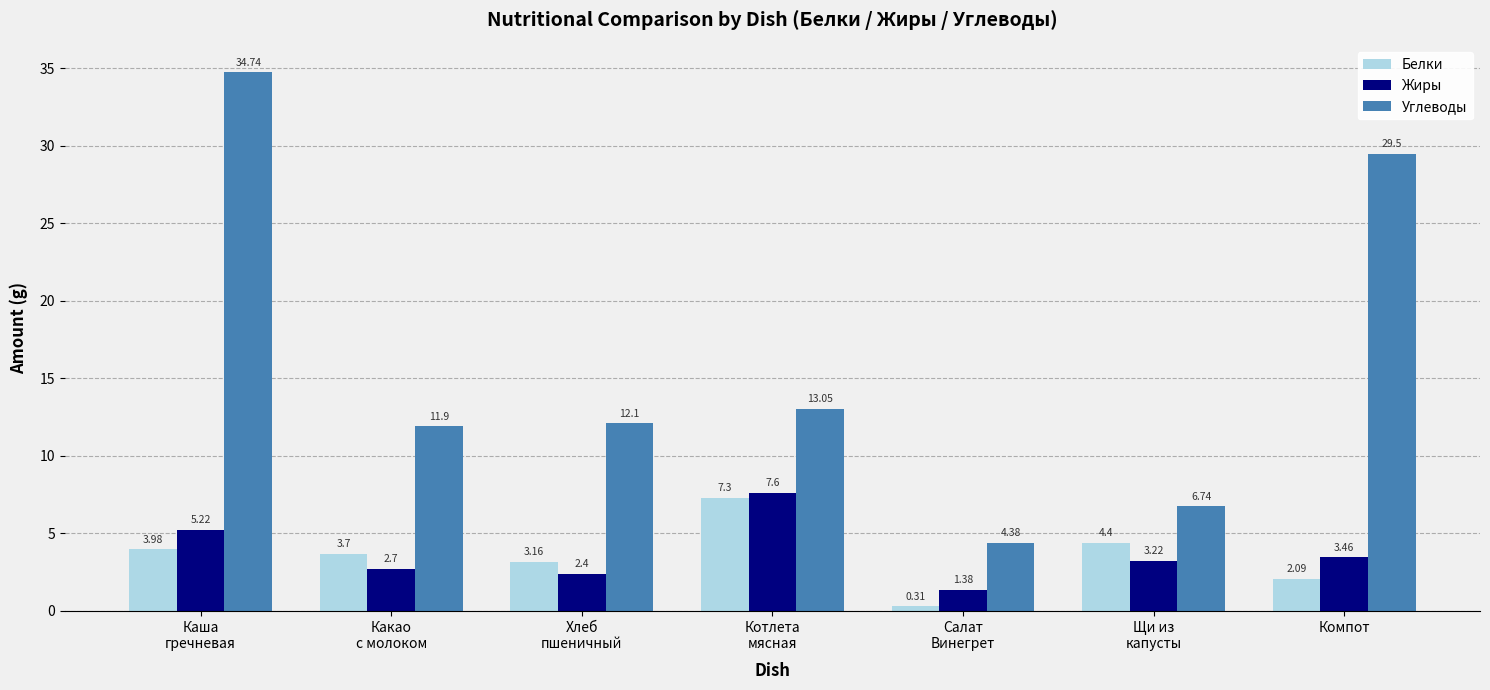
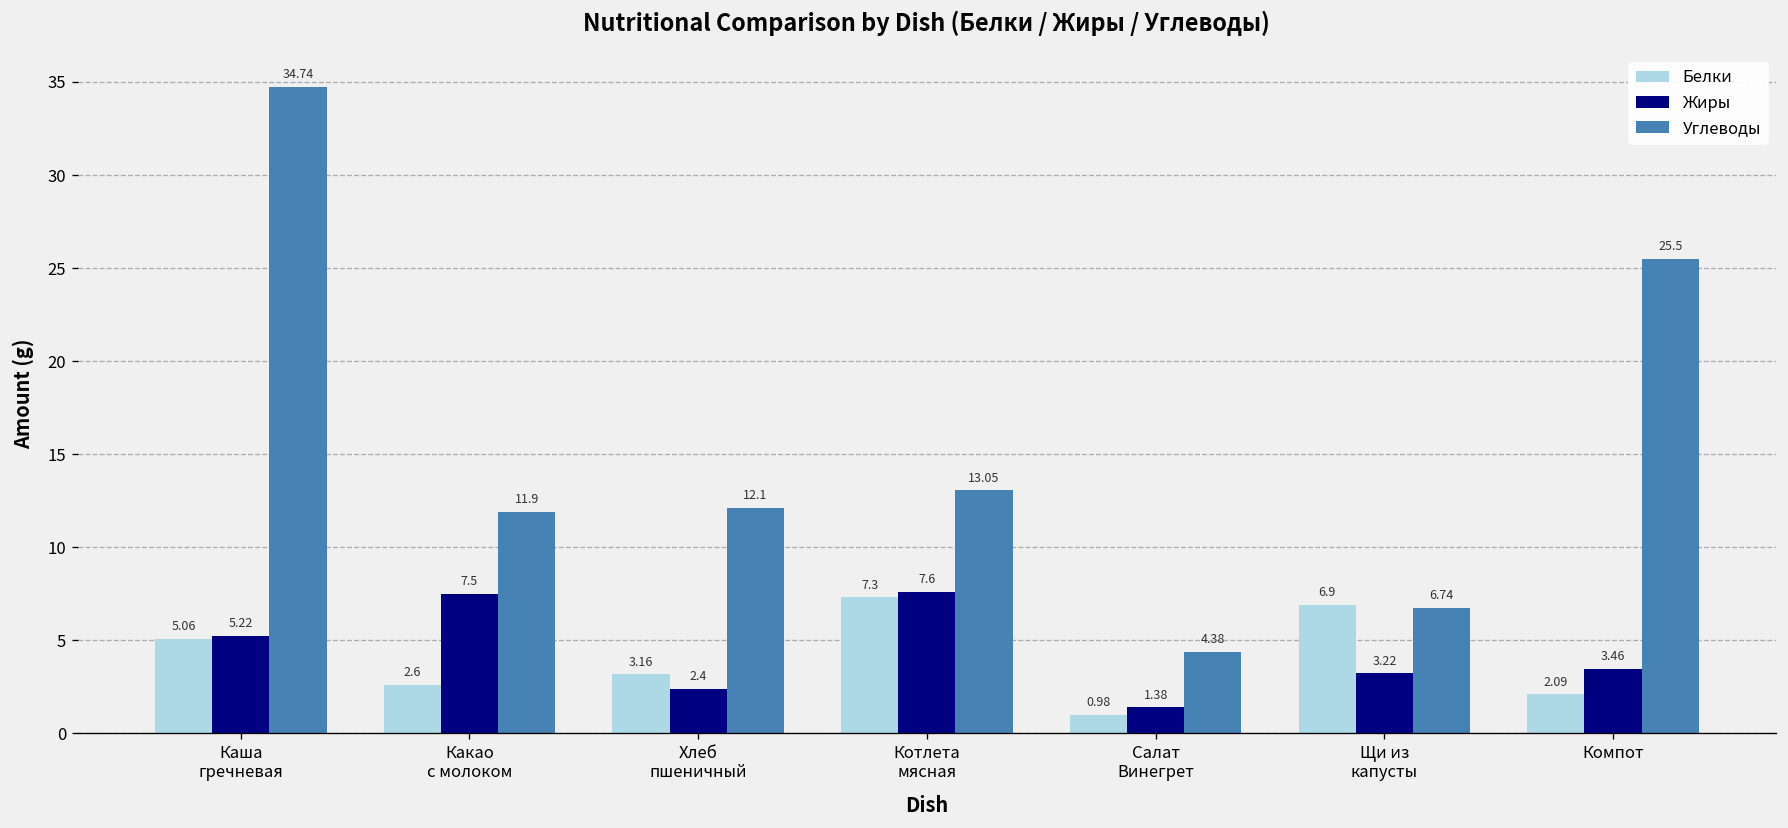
  {
    "Белки": {
-     "Каша гречневая": 3.98,
-     "Какао с молоком": 3.7,
+     "Каша гречневая": 5.06,
+     "Какао с молоком": 2.6,
      "Хлеб пшеничный": 3.16,
      "Котлета мясная": 7.3,
-     "Салат Винегрет": 0.31,
-     "Щи из капусты": 4.4,
+     "Салат Винегрет": 0.98,
+     "Щи из капусты": 6.9,
      "Компот": 2.09
    },
    "Жиры": {
      "Каша гречневая": 5.22,
-     "Какао с молоком": 2.7,
+     "Какао с молоком": 7.5,
      "Хлеб пшеничный": 2.4,
      "Котлета мясная": 7.6,
      "Салат Винегрет": 1.38,
      "Щи из капусты": 3.22,
      "Компот": 3.46
    },
    "Углеводы": {
      "Каша гречневая": 34.74,
      "Какао с молоком": 11.9,
      "Хлеб пшеничный": 12.1,
      "Котлета мясная": 13.05,
      "Салат Винегрет": 4.38,
      "Щи из капусты": 6.74,
-     "Компот": 29.5
+     "Компот": 25.5
    }
  }
